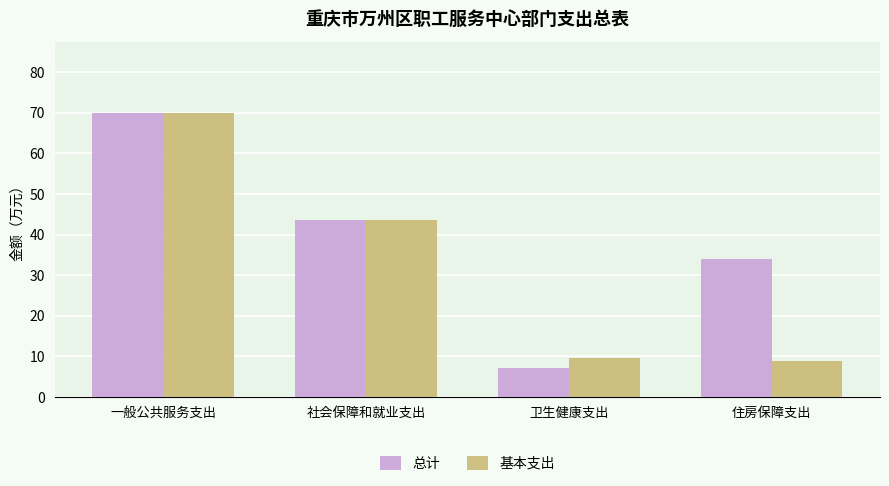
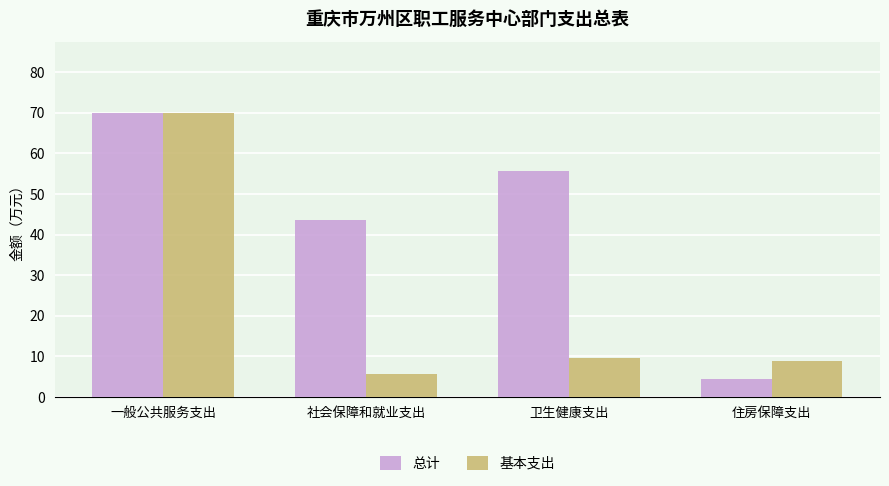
  {
    "总计": {
      "一般公共服务支出": 70,
      "社会保障和就业支出": 44,
-     "卫生健康支出": 7,
-     "住房保障支出": 34
+     "卫生健康支出": 56,
+     "住房保障支出": 4
    },
    "基本支出": {
      "一般公共服务支出": 70,
-     "社会保障和就业支出": 44,
+     "社会保障和就业支出": 6,
      "卫生健康支出": 9,
      "住房保障支出": 9
    }
  }
